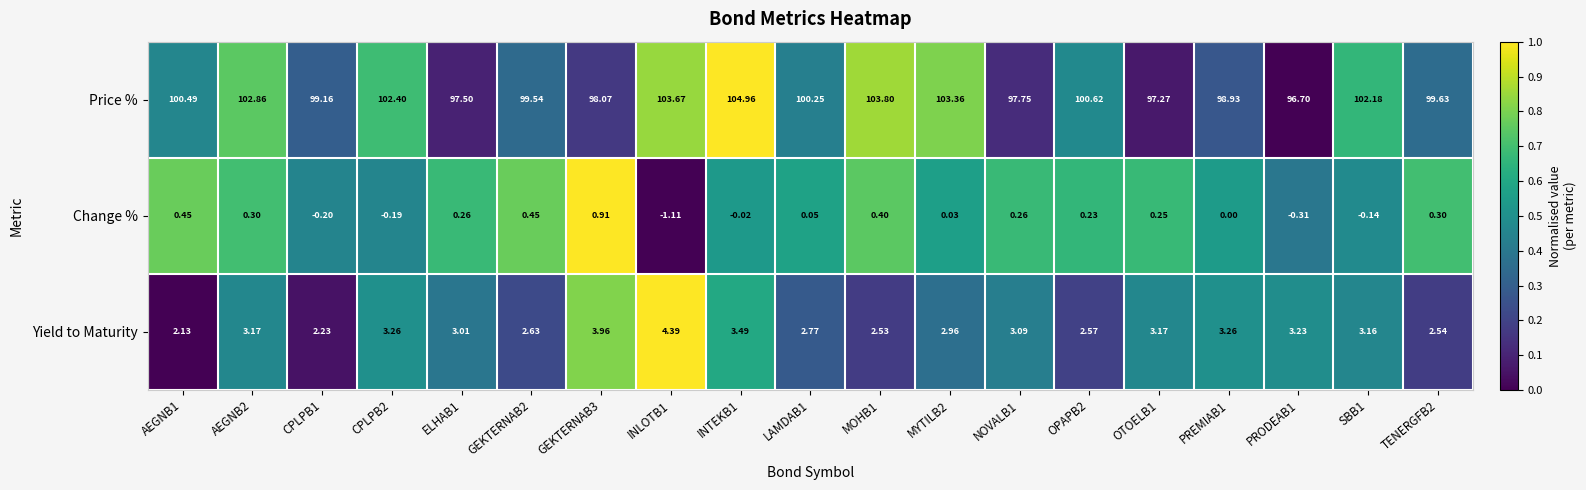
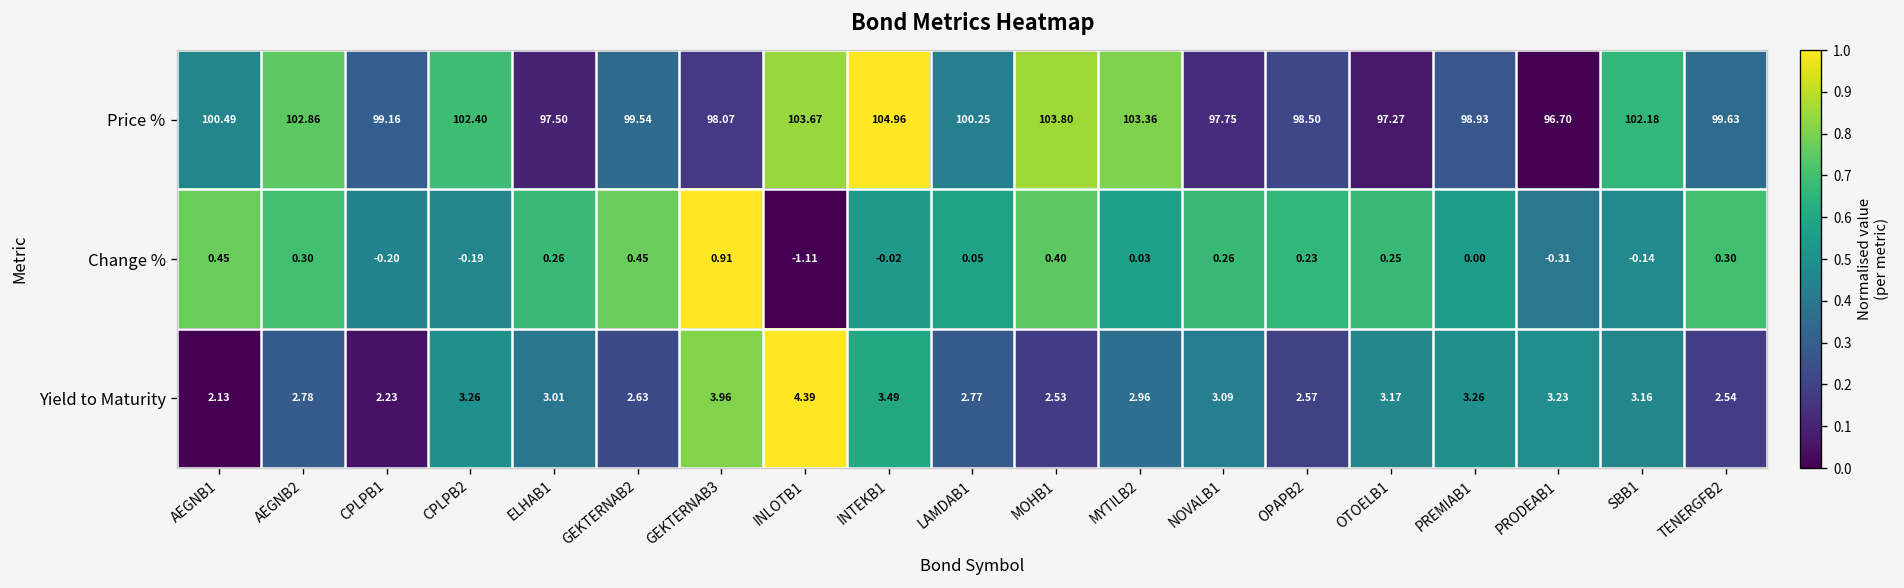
  {
    "Price %": {
      "AEGNB1": 100.49,
      "AEGNB2": 102.86,
      "CPLPB1": 99.16,
      "CPLPB2": 102.40,
      "ELHAB1": 97.50,
      "GEKTERNAB2": 99.54,
      "GEKTERNAB3": 98.07,
      "INLOTB1": 103.67,
      "INTEKB1": 104.96,
      "LAMDAB1": 100.25,
      "MOHB1": 103.80,
      "MYTILB2": 103.36,
      "NOVALB1": 97.75,
-     "OPAPB2": 100.62,
+     "OPAPB2": 98.50,
      "OTOELB1": 97.27,
      "PREMIAB1": 98.93,
      "PRODEAB1": 96.70,
      "SBB1": 102.18,
      "TENERGFB2": 99.63
    },
    "Change %": {
      "AEGNB1": 0.45,
      "AEGNB2": 0.30,
      "CPLPB1": -0.20,
      "CPLPB2": -0.19,
      "ELHAB1": 0.26,
      "GEKTERNAB2": 0.45,
      "GEKTERNAB3": 0.91,
      "INLOTB1": -1.11,
      "INTEKB1": -0.02,
      "LAMDAB1": 0.05,
      "MOHB1": 0.40,
      "MYTILB2": 0.03,
      "NOVALB1": 0.26,
      "OPAPB2": 0.23,
      "OTOELB1": 0.25,
      "PREMIAB1": 0.00,
      "PRODEAB1": -0.31,
      "SBB1": -0.14,
      "TENERGFB2": 0.30
    },
    "Yield to Maturity": {
      "AEGNB1": 2.13,
-     "AEGNB2": 3.17,
+     "AEGNB2": 2.78,
      "CPLPB1": 2.23,
      "CPLPB2": 3.26,
      "ELHAB1": 3.01,
      "GEKTERNAB2": 2.63,
      "GEKTERNAB3": 3.96,
      "INLOTB1": 4.39,
      "INTEKB1": 3.49,
      "LAMDAB1": 2.77,
      "MOHB1": 2.53,
      "MYTILB2": 2.96,
      "NOVALB1": 3.09,
      "OPAPB2": 2.57,
      "OTOELB1": 3.17,
      "PREMIAB1": 3.26,
      "PRODEAB1": 3.23,
      "SBB1": 3.16,
      "TENERGFB2": 2.54
    }
  }
